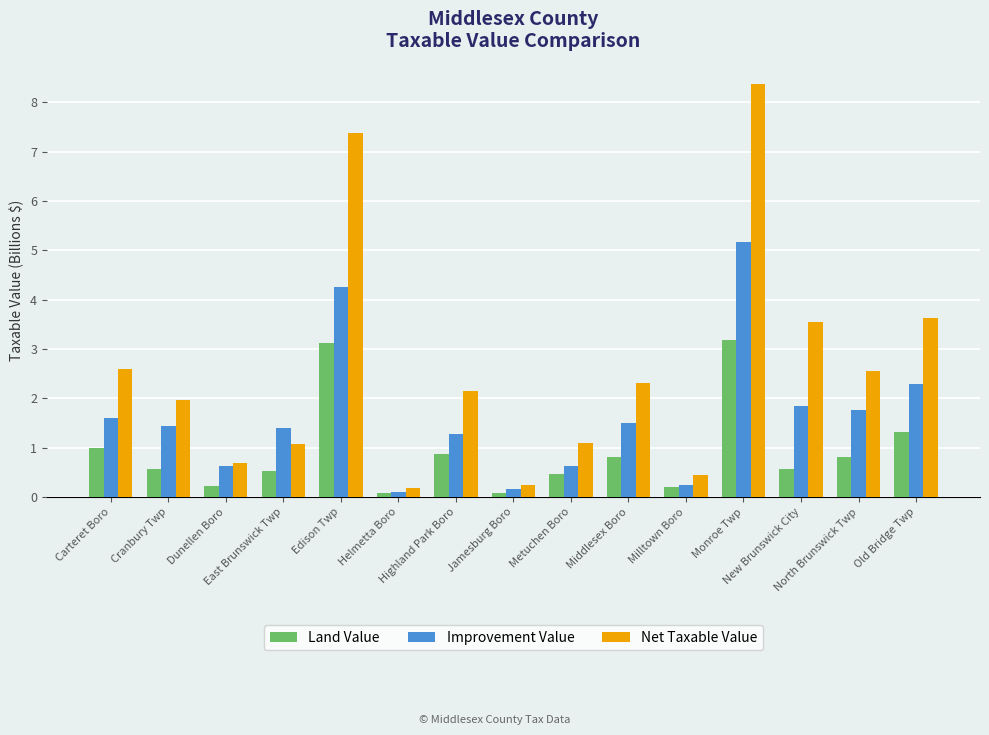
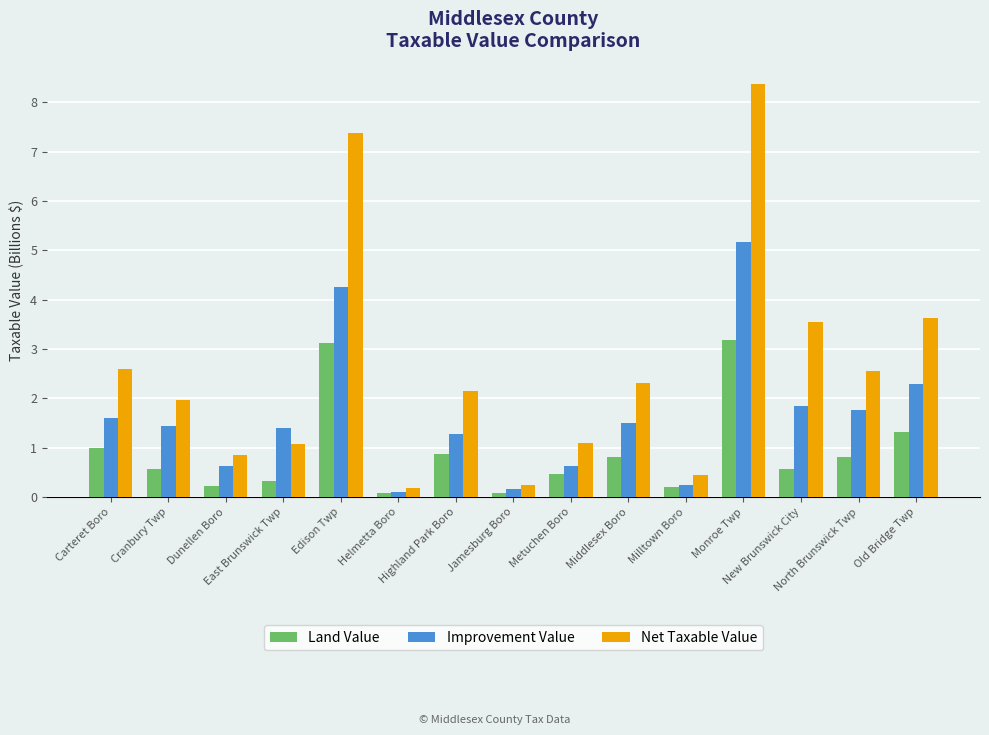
  {
    "Land Value": {
      "Carteret Boro": 1.0,
      "Cranbury Twp": 0.6,
      "Dunellen Boro": 0.2,
-     "East Brunswick Twp": 0.5,
+     "East Brunswick Twp": 0.3,
      "Edison Twp": 3.1,
      "Helmetta Boro": 0.1,
      "Highland Park Boro": 0.9,
      "Jamesburg Boro": 0.1,
      "Metuchen Boro": 0.5,
      "Middlesex Boro": 0.8,
      "Milltown Boro": 0.2,
      "Monroe Twp": 3.2,
      "New Brunswick City": 0.6,
      "North Brunswick Twp": 0.8,
      "Old Bridge Twp": 1.3
    },
    "Improvement Value": {
      "Carteret Boro": 1.6,
      "Cranbury Twp": 1.4,
      "Dunellen Boro": 0.6,
      "East Brunswick Twp": 1.4,
      "Edison Twp": 4.3,
      "Helmetta Boro": 0.1,
      "Highland Park Boro": 1.3,
      "Jamesburg Boro": 0.2,
      "Metuchen Boro": 0.6,
      "Middlesex Boro": 1.5,
      "Milltown Boro": 0.2,
      "Monroe Twp": 5.2,
      "New Brunswick City": 1.8,
      "North Brunswick Twp": 1.8,
      "Old Bridge Twp": 2.3
    },
    "Net Taxable Value": {
      "Carteret Boro": 2.6,
      "Cranbury Twp": 2.0,
-     "Dunellen Boro": 0.7,
+     "Dunellen Boro": 0.8,
      "East Brunswick Twp": 1.1,
      "Edison Twp": 7.4,
      "Helmetta Boro": 0.2,
      "Highland Park Boro": 2.1,
      "Jamesburg Boro": 0.2,
      "Metuchen Boro": 1.1,
      "Middlesex Boro": 2.3,
      "Milltown Boro": 0.4,
      "Monroe Twp": 8.4,
      "New Brunswick City": 3.5,
      "North Brunswick Twp": 2.6,
      "Old Bridge Twp": 3.6
    }
  }
